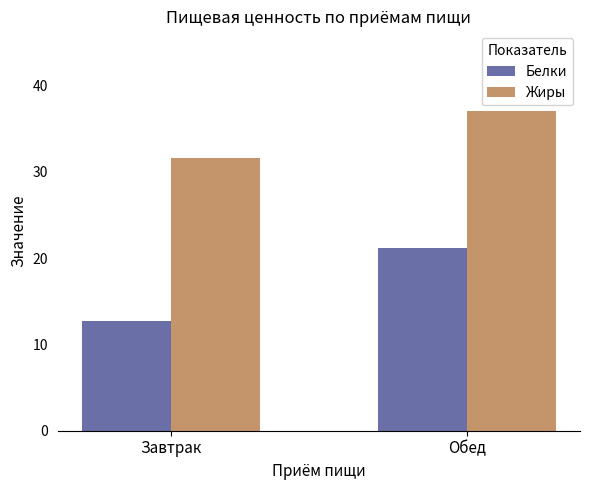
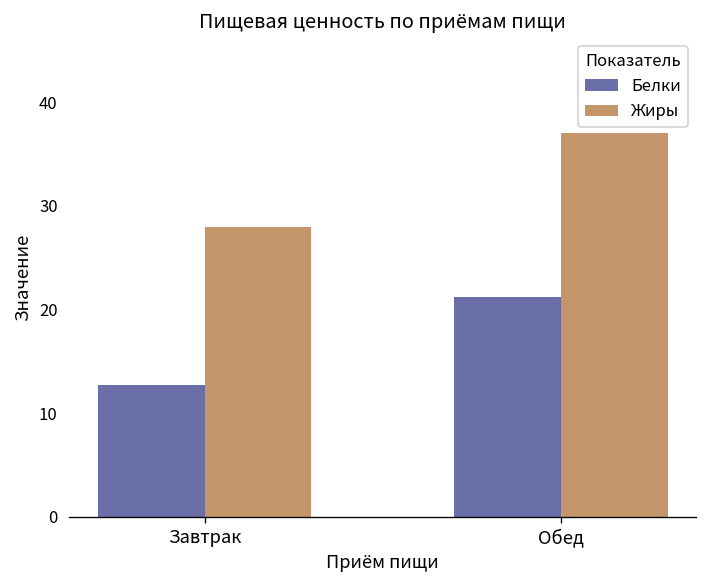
  {
    "Белки": {
      "Завтрак": 13,
      "Обед": 21
    },
    "Жиры": {
-     "Завтрак": 32,
+     "Завтрак": 28,
      "Обед": 37
    }
  }
